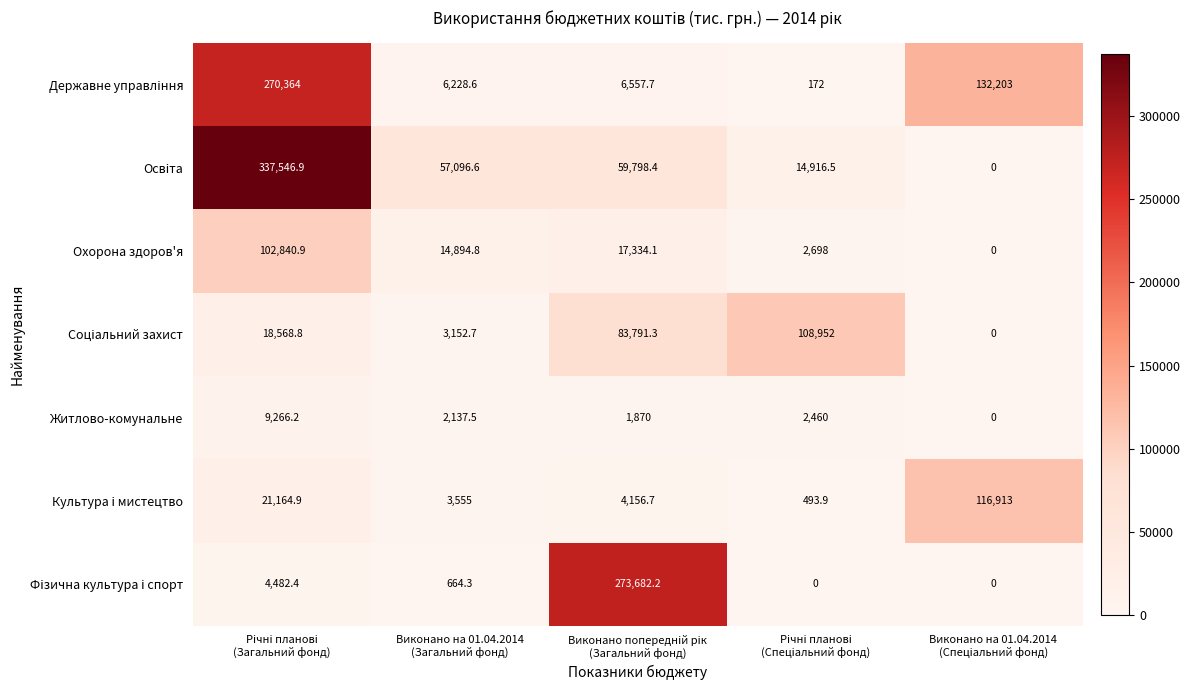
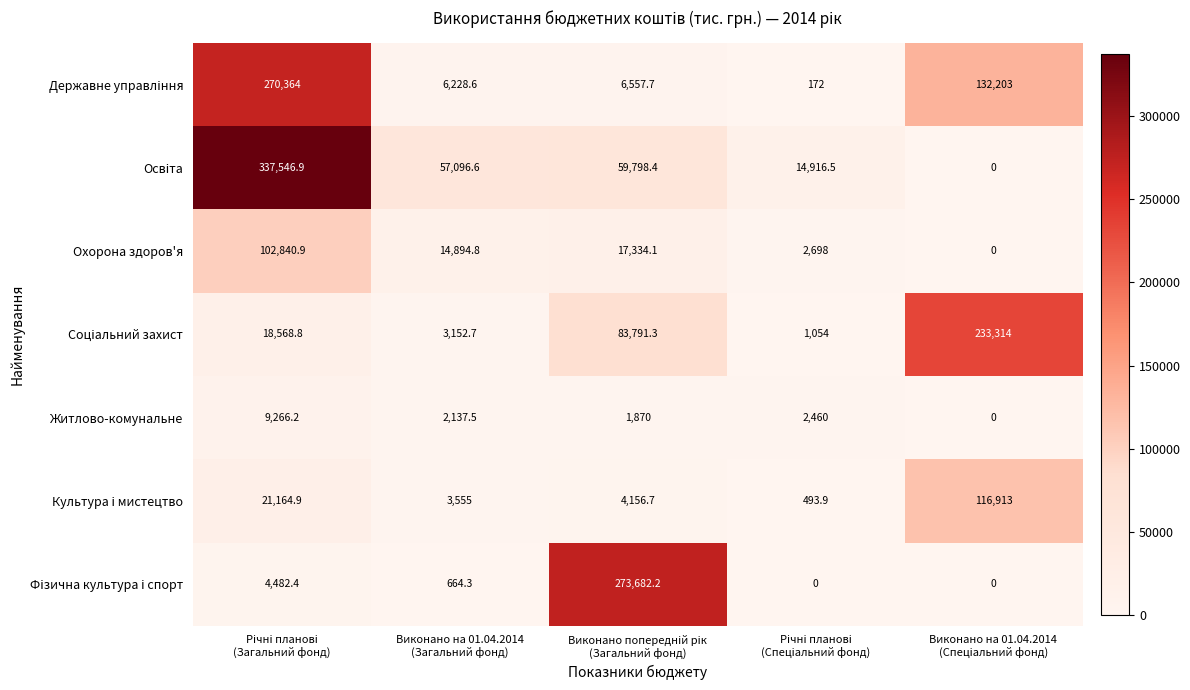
  {
    "Державне управління": {
      "Річні планові (Загальний фонд)": "270,364",
      "Виконано на 01.04.2014 (Загальний фонд)": "6,228.6",
      "Виконано попередній рік (Загальний фонд)": "6,557.7",
      "Річні планові (Спеціальний фонд)": "172",
      "Виконано на 01.04.2014 (Спеціальний фонд)": "132,203"
    },
    "Освіта": {
      "Річні планові (Загальний фонд)": "337,546.9",
      "Виконано на 01.04.2014 (Загальний фонд)": "57,096.6",
      "Виконано попередній рік (Загальний фонд)": "59,798.4",
      "Річні планові (Спеціальний фонд)": "14,916.5",
      "Виконано на 01.04.2014 (Спеціальний фонд)": "0"
    },
    "Охорона здоров'я": {
      "Річні планові (Загальний фонд)": "102,840.9",
      "Виконано на 01.04.2014 (Загальний фонд)": "14,894.8",
      "Виконано попередній рік (Загальний фонд)": "17,334.1",
      "Річні планові (Спеціальний фонд)": "2,698",
      "Виконано на 01.04.2014 (Спеціальний фонд)": "0"
    },
    "Соціальний захист": {
      "Річні планові (Загальний фонд)": "18,568.8",
      "Виконано на 01.04.2014 (Загальний фонд)": "3,152.7",
      "Виконано попередній рік (Загальний фонд)": "83,791.3",
-     "Річні планові (Спеціальний фонд)": "108,952",
-     "Виконано на 01.04.2014 (Спеціальний фонд)": "0"
+     "Річні планові (Спеціальний фонд)": "1,054",
+     "Виконано на 01.04.2014 (Спеціальний фонд)": "233,314"
    },
    "Житлово-комунальне": {
      "Річні планові (Загальний фонд)": "9,266.2",
      "Виконано на 01.04.2014 (Загальний фонд)": "2,137.5",
      "Виконано попередній рік (Загальний фонд)": "1,870",
      "Річні планові (Спеціальний фонд)": "2,460",
      "Виконано на 01.04.2014 (Спеціальний фонд)": "0"
    },
    "Культура і мистецтво": {
      "Річні планові (Загальний фонд)": "21,164.9",
      "Виконано на 01.04.2014 (Загальний фонд)": "3,555",
      "Виконано попередній рік (Загальний фонд)": "4,156.7",
      "Річні планові (Спеціальний фонд)": "493.9",
      "Виконано на 01.04.2014 (Спеціальний фонд)": "116,913"
    },
    "Фізична культура і спорт": {
      "Річні планові (Загальний фонд)": "4,482.4",
      "Виконано на 01.04.2014 (Загальний фонд)": "664.3",
      "Виконано попередній рік (Загальний фонд)": "273,682.2",
      "Річні планові (Спеціальний фонд)": "0",
      "Виконано на 01.04.2014 (Спеціальний фонд)": "0"
    }
  }
